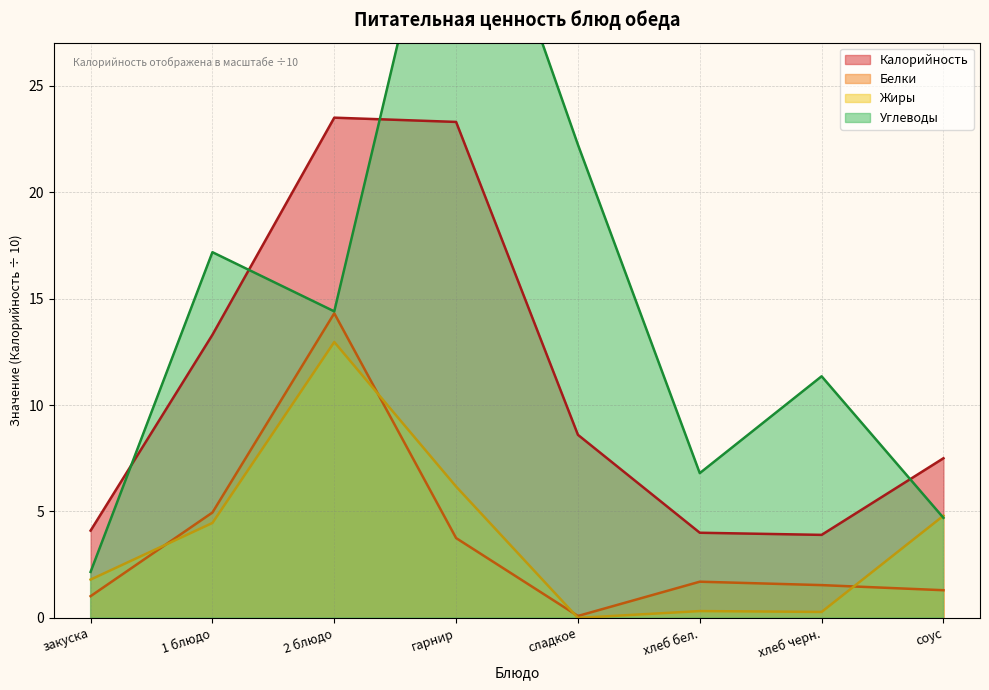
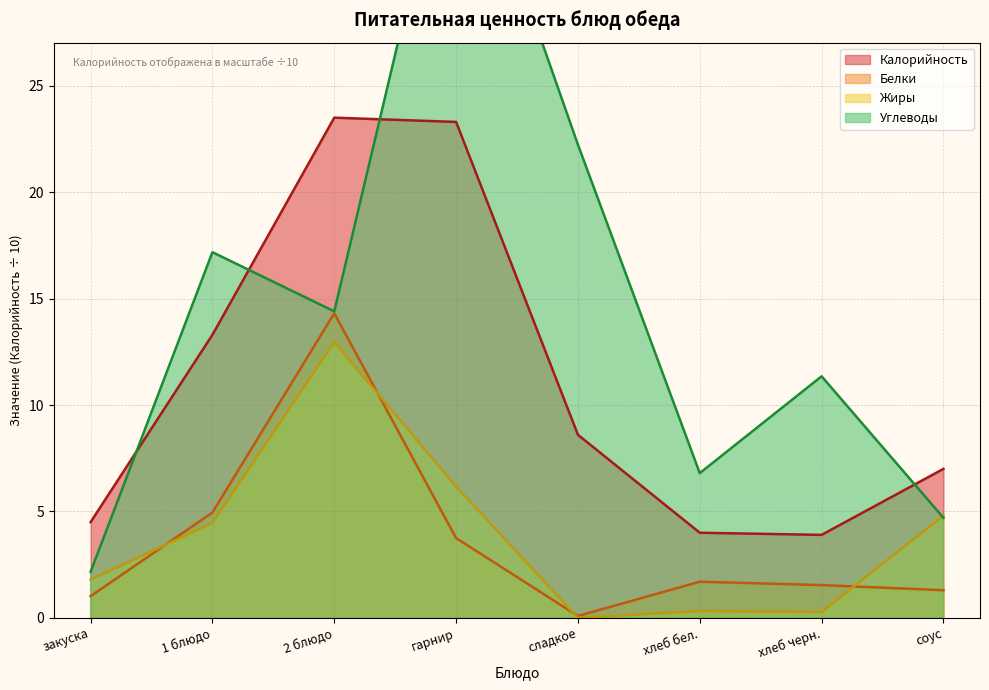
  {
    "Калорийность": {
-     "закуска": 4.1,
+     "закуска": 4.5,
      "1 блюдо": 13.3,
      "2 блюдо": 23.5,
      "гарнир": 23.3,
      "сладкое": 8.6,
      "хлеб бел.": 4.0,
      "хлеб черн.": 3.9,
-     "соус": 7.5
+     "соус": 7.0
    },
    "Углеводы": {
      "закуска": 2.2,
      "1 блюдо": 17.2,
      "сладкое": 22.2,
      "хлеб бел.": 6.8,
      "хлеб черн.": 11.4
    }
  }
